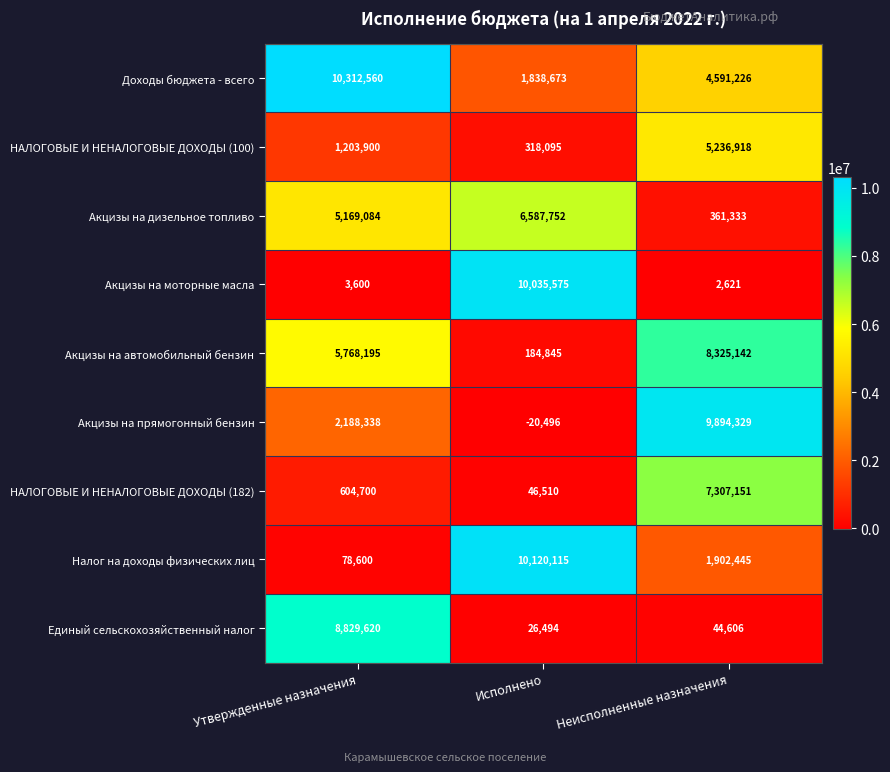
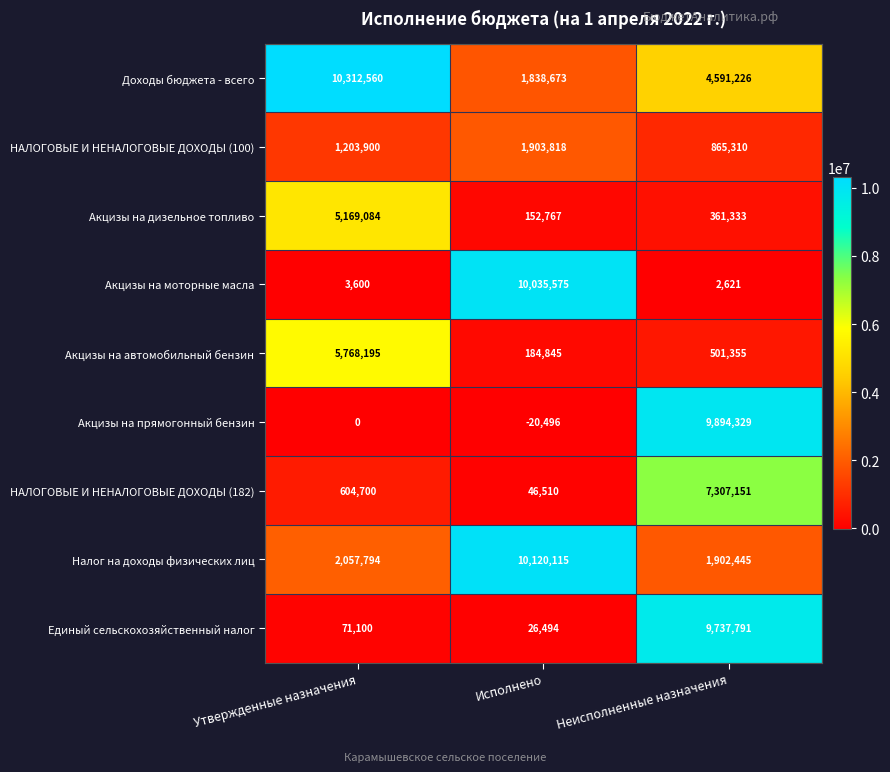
  {
    "Доходы бюджета - всего": {
      "Утвержденные назначения": "10,312,560",
      "Исполнено": "1,838,673",
      "Неисполненные назначения": "4,591,226"
    },
    "НАЛОГОВЫЕ И НЕНАЛОГОВЫЕ ДОХОДЫ (100)": {
      "Утвержденные назначения": "1,203,900",
-     "Исполнено": "318,095",
-     "Неисполненные назначения": "5,236,918"
+     "Исполнено": "1,903,818",
+     "Неисполненные назначения": "865,310"
    },
    "Акцизы на дизельное топливо": {
      "Утвержденные назначения": "5,169,084",
-     "Исполнено": "6,587,752",
+     "Исполнено": "152,767",
      "Неисполненные назначения": "361,333"
    },
    "Акцизы на моторные масла": {
      "Утвержденные назначения": "3,600",
      "Исполнено": "10,035,575",
      "Неисполненные назначения": "2,621"
    },
    "Акцизы на автомобильный бензин": {
      "Утвержденные назначения": "5,768,195",
      "Исполнено": "184,845",
-     "Неисполненные назначения": "8,325,142"
+     "Неисполненные назначения": "501,355"
    },
    "Акцизы на прямогонный бензин": {
-     "Утвержденные назначения": "2,188,338",
+     "Утвержденные назначения": "0",
      "Исполнено": "-20,496",
      "Неисполненные назначения": "9,894,329"
    },
    "НАЛОГОВЫЕ И НЕНАЛОГОВЫЕ ДОХОДЫ (182)": {
      "Утвержденные назначения": "604,700",
      "Исполнено": "46,510",
      "Неисполненные назначения": "7,307,151"
    },
    "Налог на доходы физических лиц": {
-     "Утвержденные назначения": "78,600",
+     "Утвержденные назначения": "2,057,794",
      "Исполнено": "10,120,115",
      "Неисполненные назначения": "1,902,445"
    },
    "Единый сельскохозяйственный налог": {
-     "Утвержденные назначения": "8,829,620",
+     "Утвержденные назначения": "71,100",
      "Исполнено": "26,494",
-     "Неисполненные назначения": "44,606"
+     "Неисполненные назначения": "9,737,791"
    }
  }
